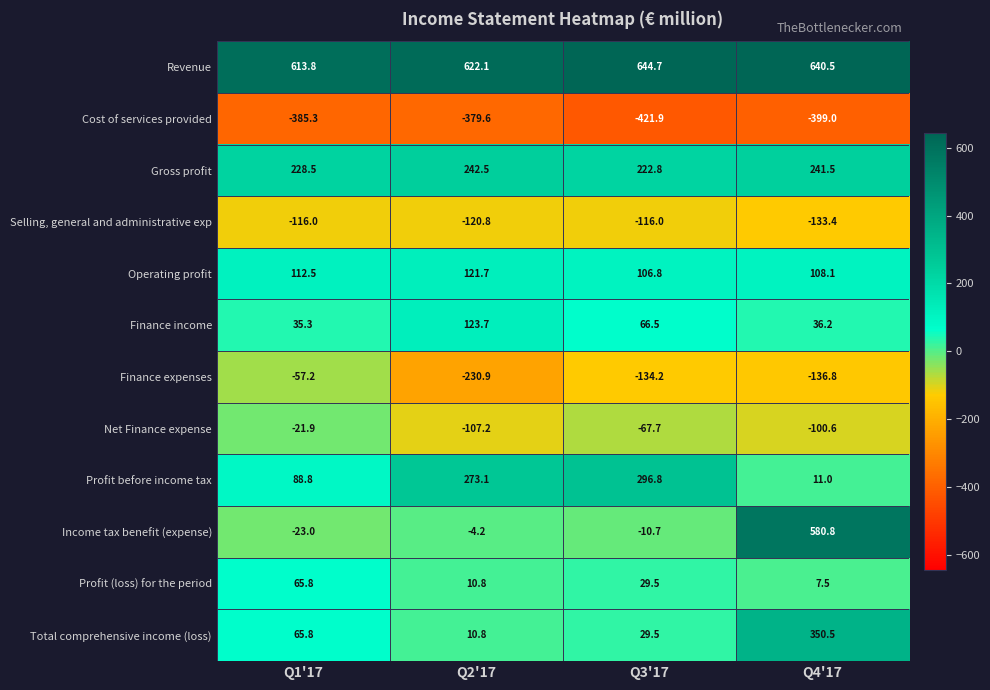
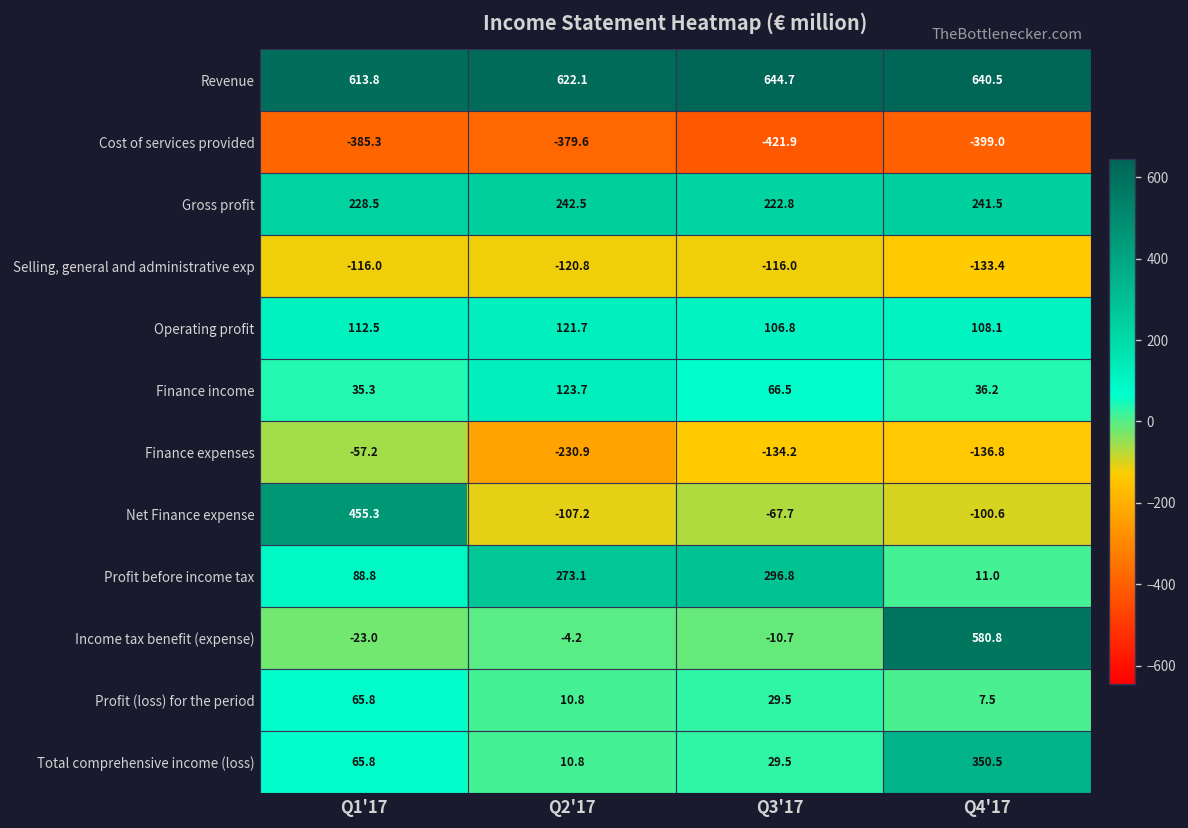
  {
    "Revenue": {
      "Q1'17": 613.8,
      "Q2'17": 622.1,
      "Q3'17": 644.7,
      "Q4'17": 640.5
    },
    "Cost of services provided": {
      "Q1'17": -385.3,
      "Q2'17": -379.6,
      "Q3'17": -421.9,
      "Q4'17": -399.0
    },
    "Gross profit": {
      "Q1'17": 228.5,
      "Q2'17": 242.5,
      "Q3'17": 222.8,
      "Q4'17": 241.5
    },
    "Selling, general and administrative exp": {
      "Q1'17": -116.0,
      "Q2'17": -120.8,
      "Q3'17": -116.0,
      "Q4'17": -133.4
    },
    "Operating profit": {
      "Q1'17": 112.5,
      "Q2'17": 121.7,
      "Q3'17": 106.8,
      "Q4'17": 108.1
    },
    "Finance income": {
      "Q1'17": 35.3,
      "Q2'17": 123.7,
      "Q3'17": 66.5,
      "Q4'17": 36.2
    },
    "Finance expenses": {
      "Q1'17": -57.2,
      "Q2'17": -230.9,
      "Q3'17": -134.2,
      "Q4'17": -136.8
    },
    "Net Finance expense": {
-     "Q1'17": -21.9,
+     "Q1'17": 455.3,
      "Q2'17": -107.2,
      "Q3'17": -67.7,
      "Q4'17": -100.6
    },
    "Profit before income tax": {
      "Q1'17": 88.8,
      "Q2'17": 273.1,
      "Q3'17": 296.8,
      "Q4'17": 11.0
    },
    "Income tax benefit (expense)": {
      "Q1'17": -23.0,
      "Q2'17": -4.2,
      "Q3'17": -10.7,
      "Q4'17": 580.8
    },
    "Profit (loss) for the period": {
      "Q1'17": 65.8,
      "Q2'17": 10.8,
      "Q3'17": 29.5,
      "Q4'17": 7.5
    },
    "Total comprehensive income (loss)": {
      "Q1'17": 65.8,
      "Q2'17": 10.8,
      "Q3'17": 29.5,
      "Q4'17": 350.5
    }
  }
